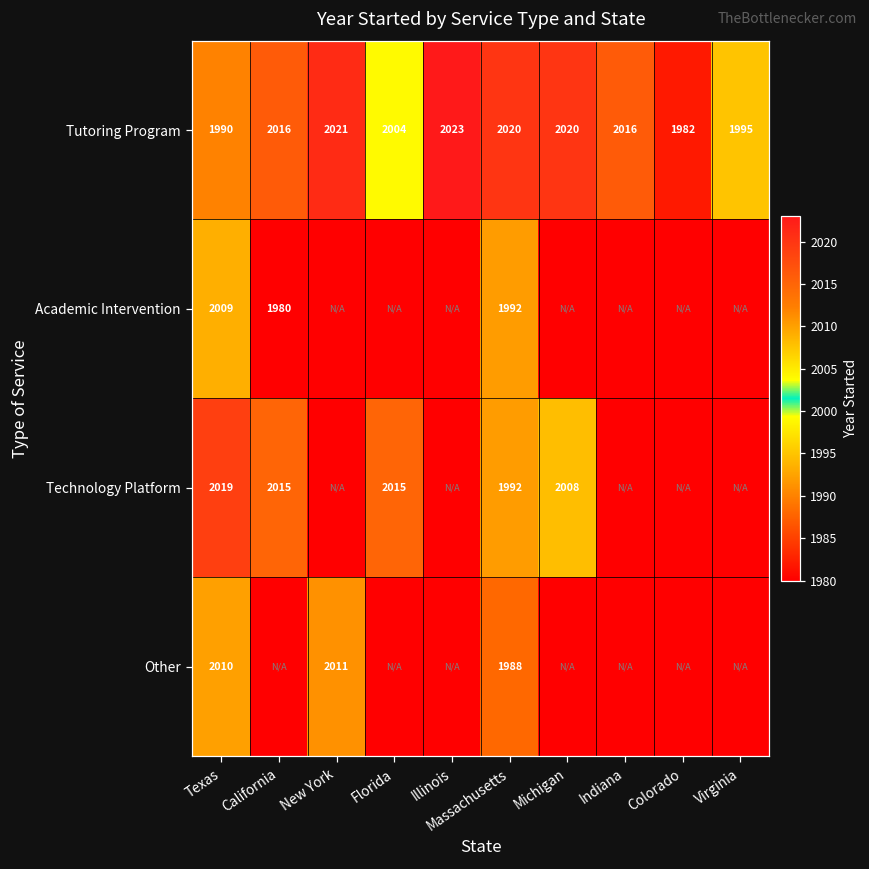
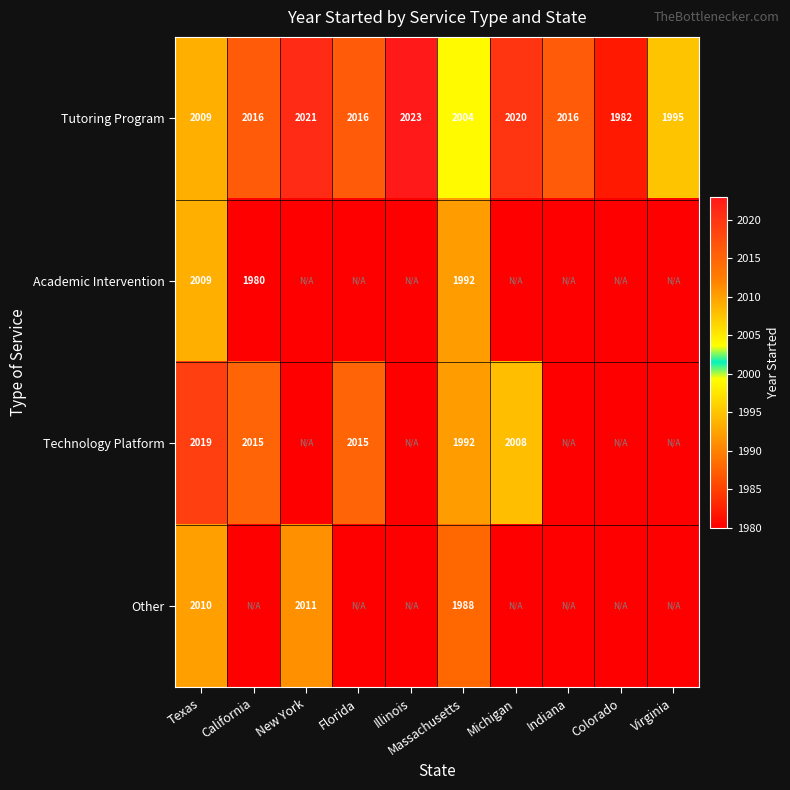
  {
    "Tutoring Program": {
-     "Texas": 1990,
+     "Texas": 2009,
      "California": 2016,
      "New York": 2021,
-     "Florida": 2004,
+     "Florida": 2016,
      "Illinois": 2023,
-     "Massachusetts": 2020,
+     "Massachusetts": 2004,
      "Michigan": 2020,
      "Indiana": 2016,
      "Colorado": 1982,
      "Virginia": 1995
    },
    "Academic Intervention": {
      "Texas": 2009,
      "California": 1980,
      "Massachusetts": 1992
    },
    "Technology Platform": {
      "Texas": 2019,
      "California": 2015,
      "Florida": 2015,
      "Massachusetts": 1992,
      "Michigan": 2008
    },
    "Other": {
      "Texas": 2010,
      "New York": 2011,
      "Massachusetts": 1988
    }
  }
